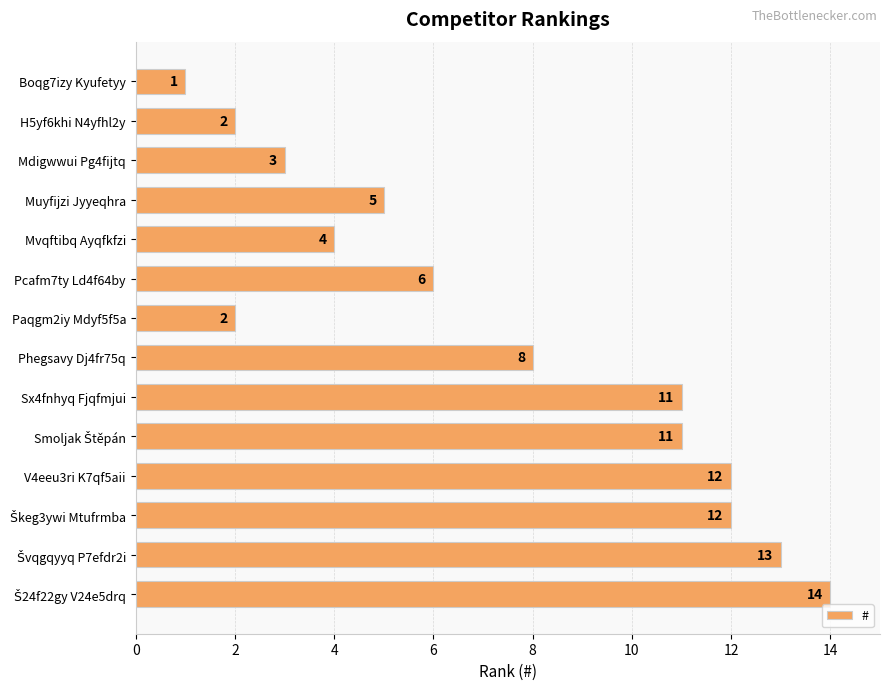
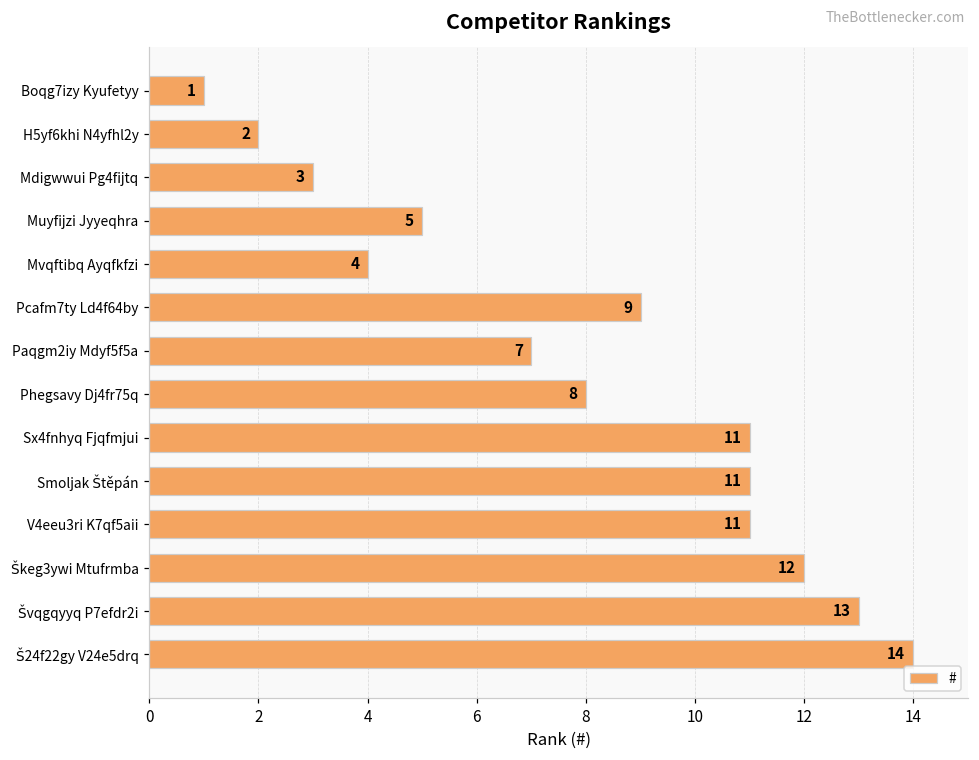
  {
    "Boqg7izy Kyufetyy": 1,
    "H5yf6khi N4yfhl2y": 2,
    "Mdigwwui Pg4fijtq": 3,
    "Muyfijzi Jyyeqhra": 5,
    "Mvqftibq Ayqfkfzi": 4,
-   "Pcafm7ty Ld4f64by": 6,
-   "Paqgm2iy Mdyf5f5a": 2,
+   "Pcafm7ty Ld4f64by": 9,
+   "Paqgm2iy Mdyf5f5a": 7,
    "Phegsavy Dj4fr75q": 8,
    "Sx4fnhyq Fjqfmjui": 11,
    "Smoljak Štěpán": 11,
-   "V4eeu3ri K7qf5aii": 12,
+   "V4eeu3ri K7qf5aii": 11,
    "Škeg3ywi Mtufrmba": 12,
    "Švqgqyyq P7efdr2i": 13,
    "Š24f22gy V24e5drq": 14
  }
